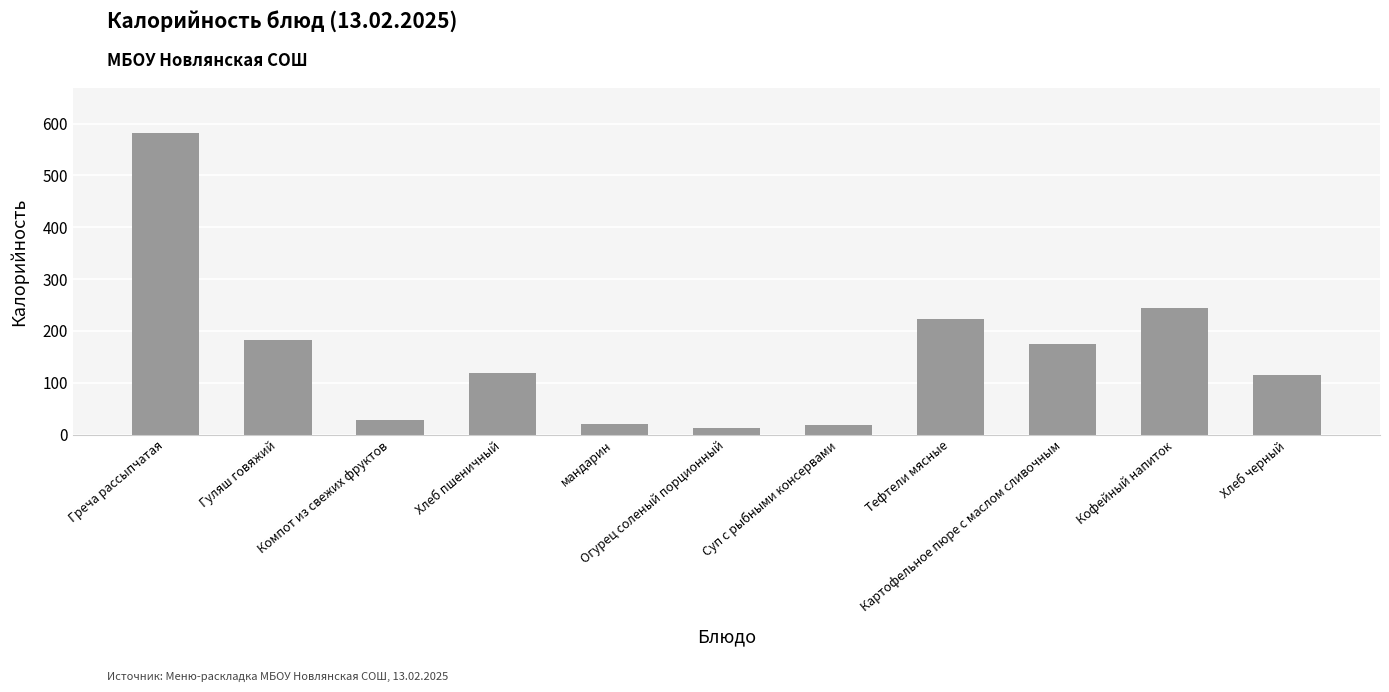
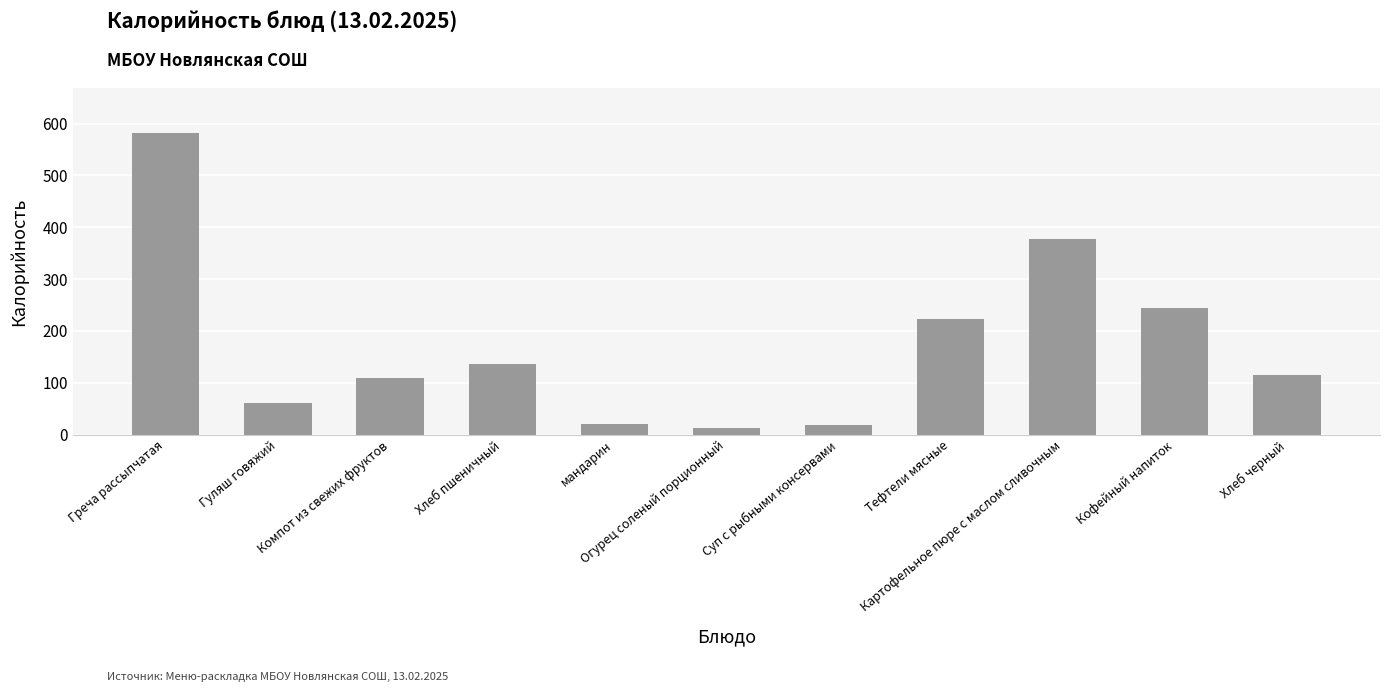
  {
    "Греча рассыпчатая": 580,
-   "Гуляш говяжий": 180,
-   "Компот из свежих фруктов": 30,
-   "Хлеб пшеничный": 120,
+   "Гуляш говяжий": 60,
+   "Компот из свежих фруктов": 110,
+   "Хлеб пшеничный": 140,
    "мандарин": 20,
    "Огурец соленый порционный": 10,
    "Суп с рыбными консервами": 20,
    "Тефтели мясные": 220,
-   "Картофельное пюре с маслом сливочным": 170,
+   "Картофельное пюре с маслом сливочным": 380,
    "Кофейный напиток": 240,
    "Хлеб черный": 120
  }
